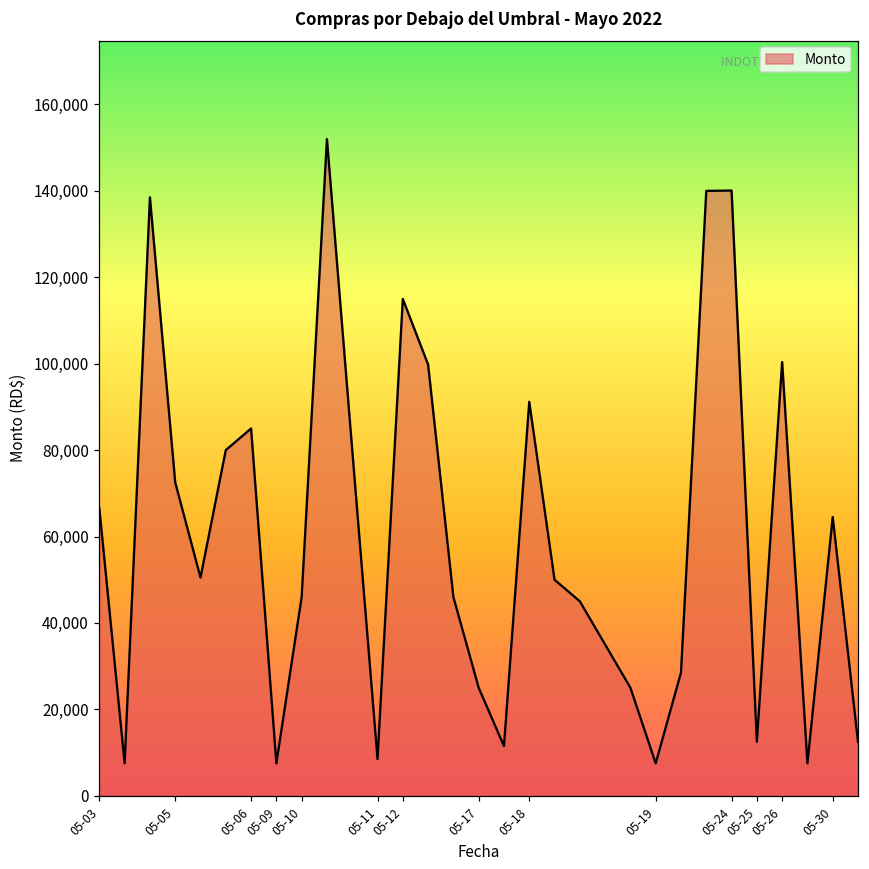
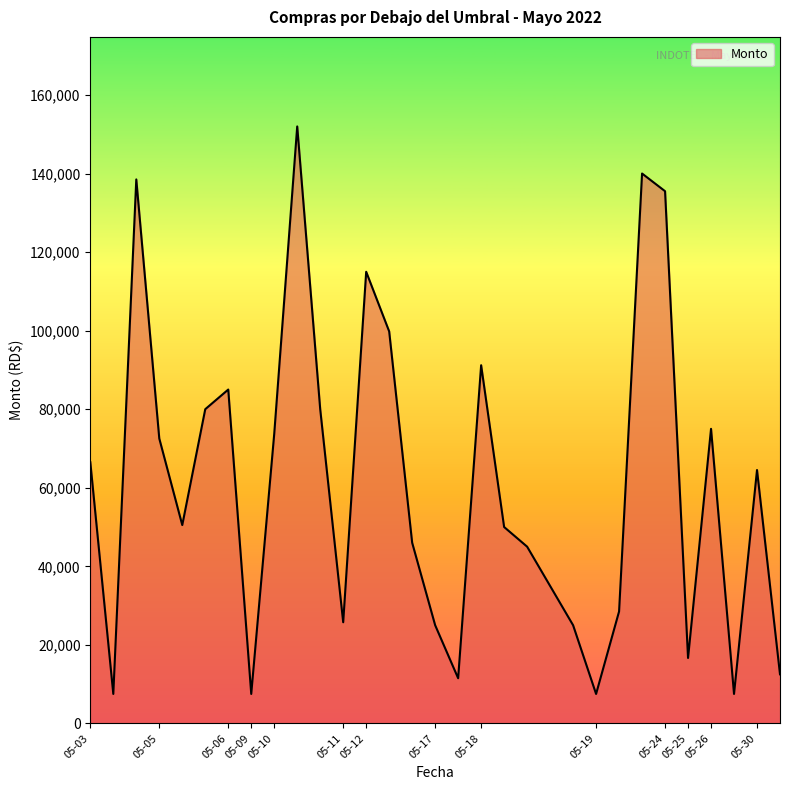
  {
    "05-03": "67,000",
    "05-05": "73,000",
    "05-06": "85,000",
    "05-09": "8,000",
-   "05-10": "46,000",
-   "05-11": "9,000",
+   "05-10": "74,000",
+   "05-11": "26,000",
    "05-12": "115,000",
    "05-17": "25,000",
    "05-18": "91,000",
    "05-19": "8,000",
-   "05-24": "140,000",
-   "05-25": "13,000",
-   "05-26": "100,000",
+   "05-24": "136,000",
+   "05-25": "17,000",
+   "05-26": "75,000",
    "05-30": "65,000"
  }
